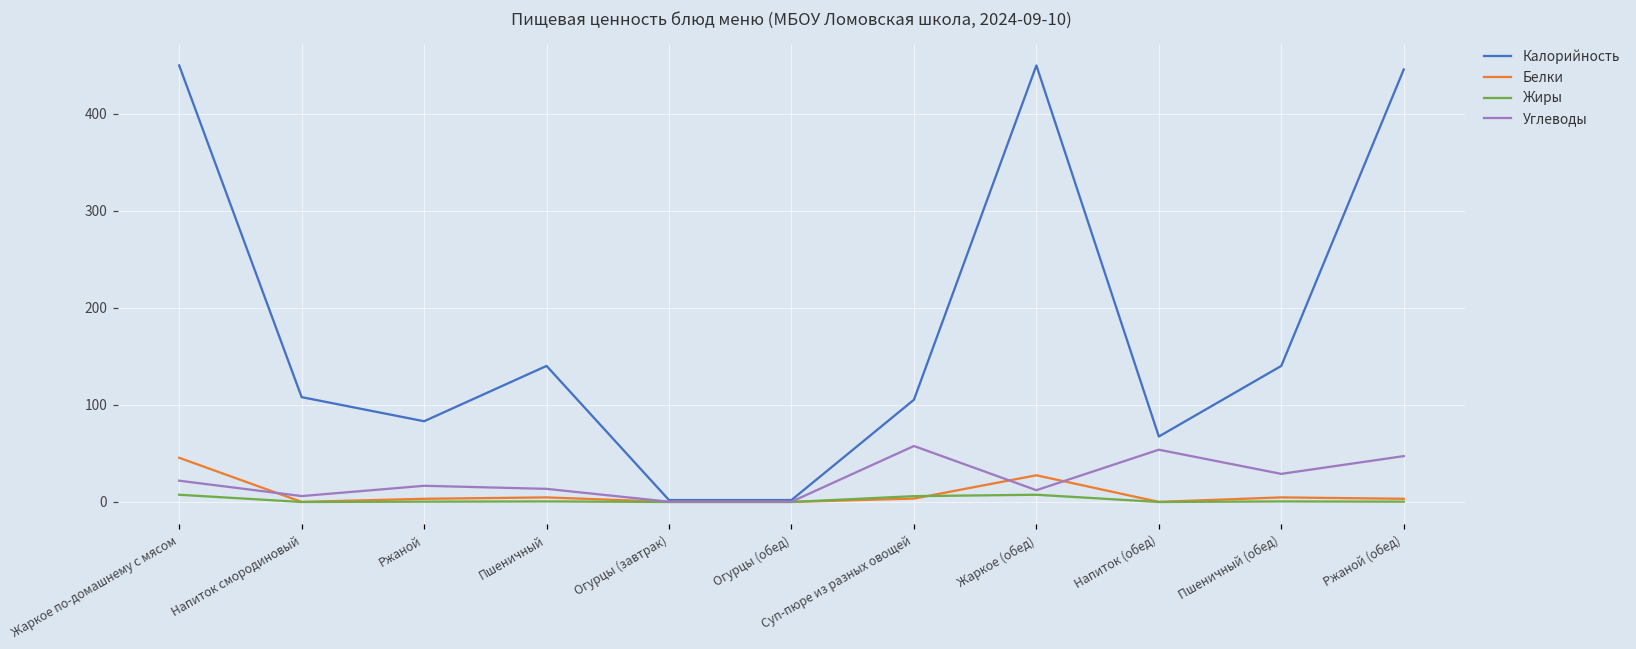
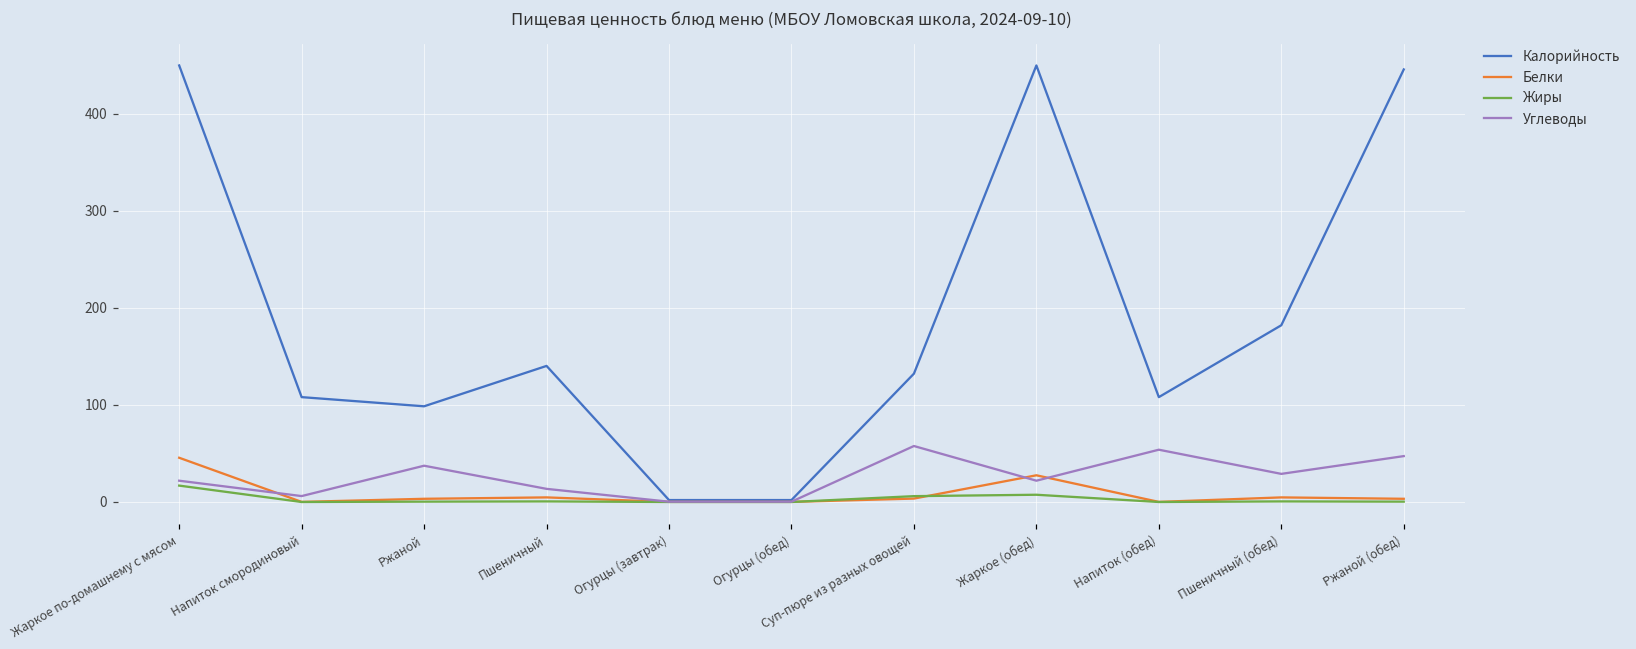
  {
    "Калорийность": {
      "Жаркое по-домашнему с мясом": 450,
      "Напиток смородиновый": 110,
-     "Ржаной": 80,
+     "Ржаной": 100,
      "Пшеничный": 140,
-     "Суп-пюре из разных овощей": 110,
+     "Суп-пюре из разных овощей": 130,
      "Жаркое (обед)": 450,
-     "Напиток (обед)": 70,
-     "Пшеничный (обед)": 140,
+     "Напиток (обед)": 110,
+     "Пшеничный (обед)": 180,
      "Ржаной (обед)": 450
    },
    "Белки": {
      "Жаркое по-домашнему с мясом": 50,
      "Ржаной": 0,
      "Пшеничный": 0,
      "Жаркое (обед)": 30,
      "Пшеничный (обед)": 0,
      "Ржаной (обед)": 0
    },
    "Жиры": {
-     "Жаркое по-домашнему с мясом": 10,
+     "Жаркое по-домашнему с мясом": 20,
      "Ржаной": 0,
      "Пшеничный": 0,
      "Жаркое (обед)": 10,
      "Пшеничный (обед)": 0,
      "Ржаной (обед)": 0
    },
    "Углеводы": {
      "Жаркое по-домашнему с мясом": 20,
      "Напиток смородиновый": 10,
-     "Ржаной": 20,
+     "Ржаной": 40,
      "Пшеничный": 10,
      "Суп-пюре из разных овощей": 60,
-     "Жаркое (обед)": 10,
+     "Жаркое (обед)": 20,
      "Напиток (обед)": 50,
      "Пшеничный (обед)": 30,
      "Ржаной (обед)": 50
    }
  }
